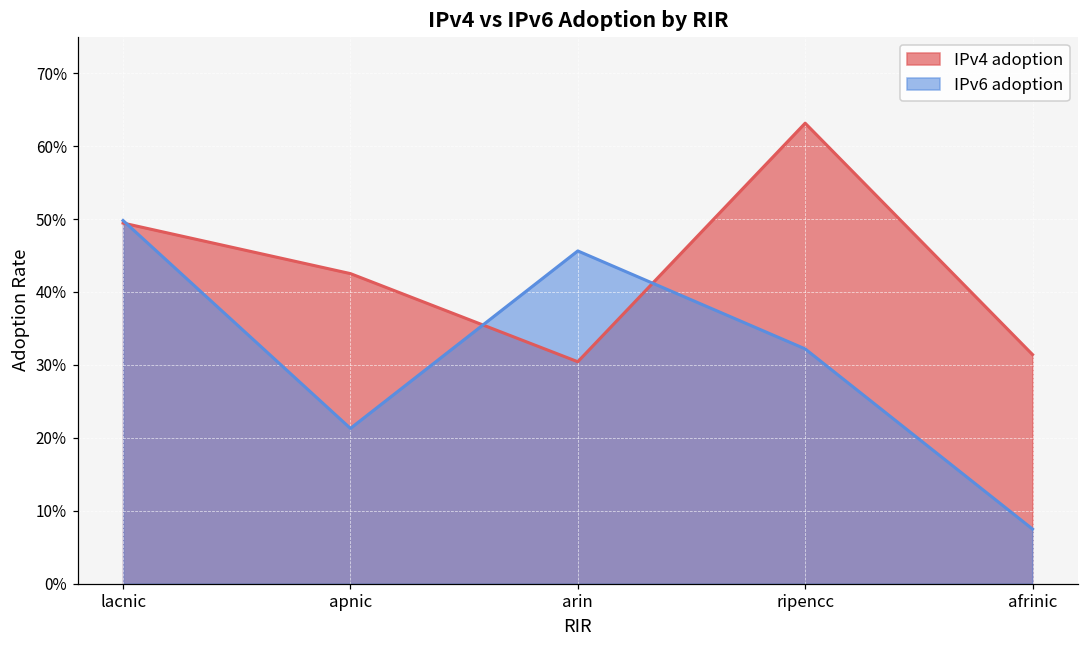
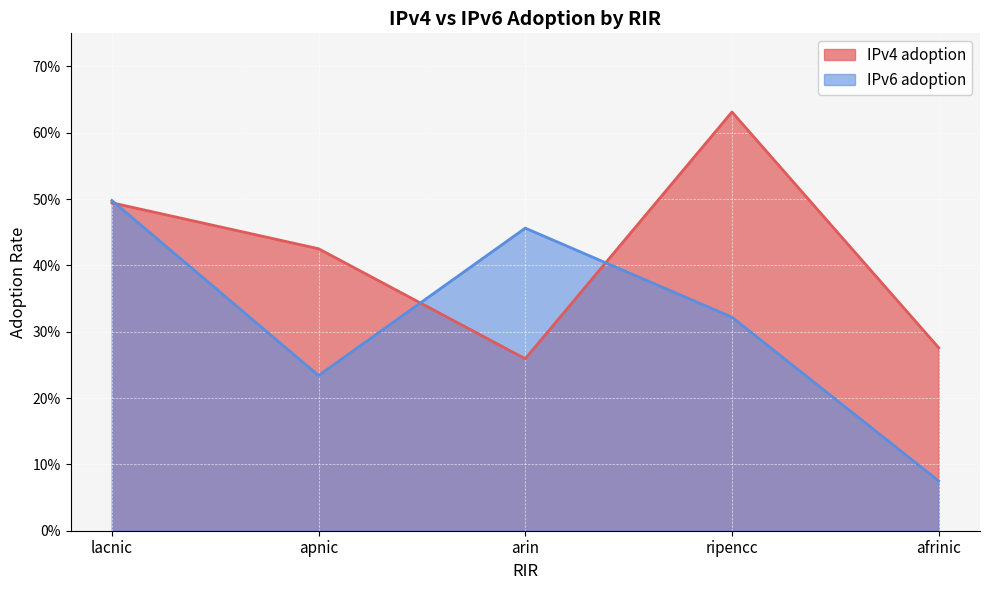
  {
    "IPv4 adoption": {
      "apnic": "43%",
-     "arin": "30%",
+     "arin": "26%",
      "ripencc": "63%",
-     "afrinic": "31%"
+     "afrinic": "28%"
    },
    "IPv6 adoption": {
-     "apnic": "21%",
+     "apnic": "23%",
      "arin": "46%",
      "ripencc": "32%",
      "afrinic": "8%"
    }
  }
